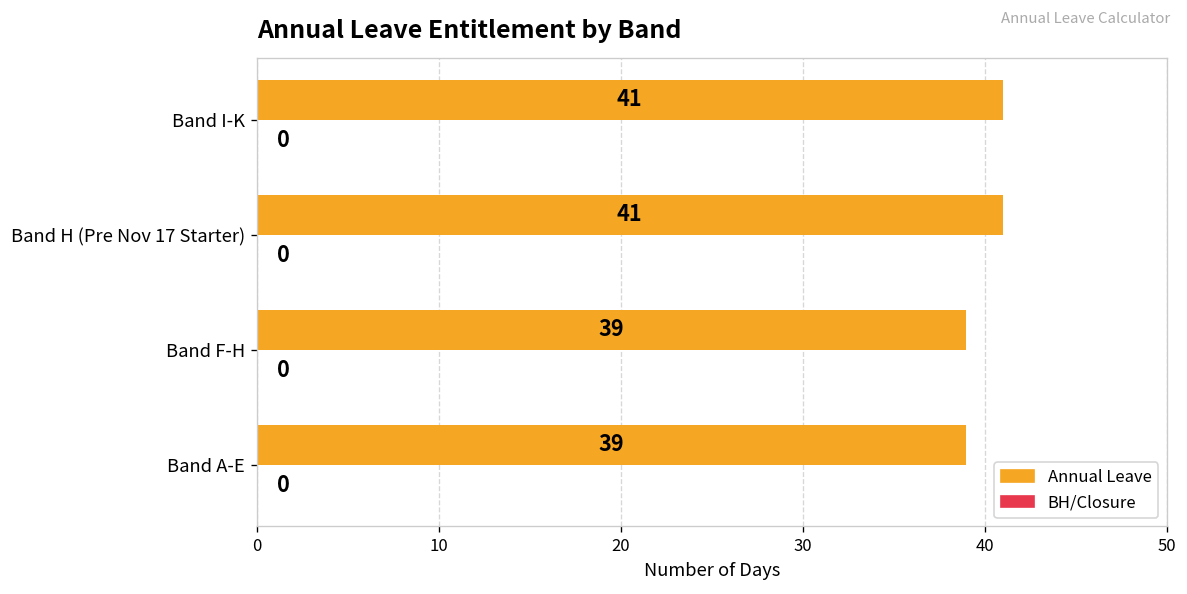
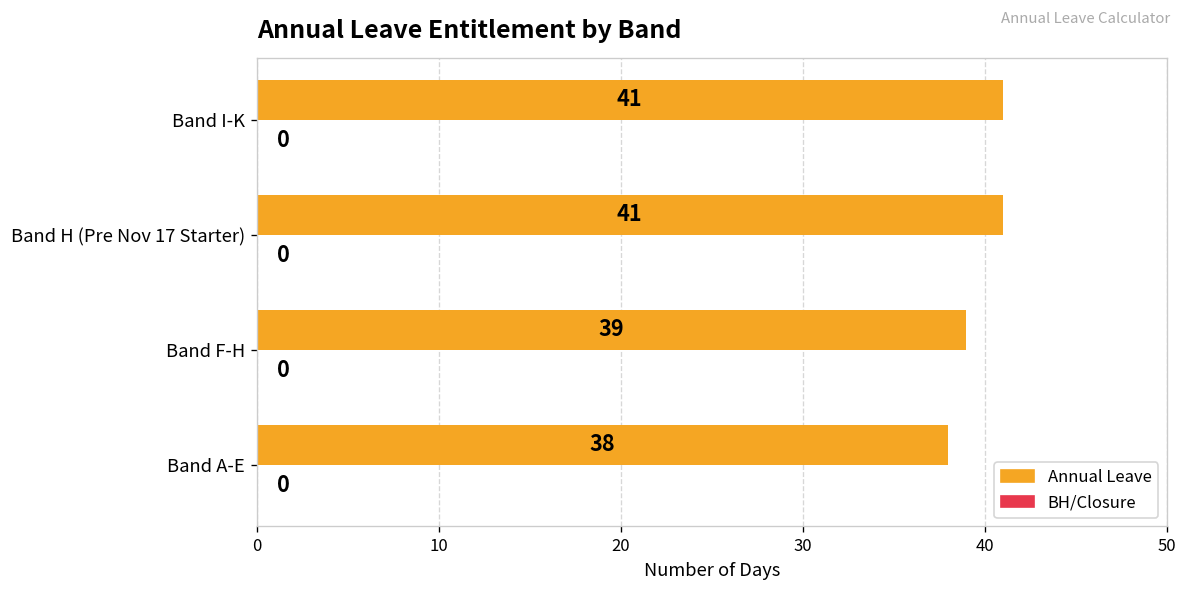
  {
    "Annual Leave": {
      "Band I-K": 41,
      "Band H (Pre Nov 17 Starter)": 41,
      "Band F-H": 39,
-     "Band A-E": 39
+     "Band A-E": 38
    },
    "BH/Closure": {
      "Band I-K": 0,
      "Band H (Pre Nov 17 Starter)": 0,
      "Band F-H": 0,
      "Band A-E": 0
    }
  }
